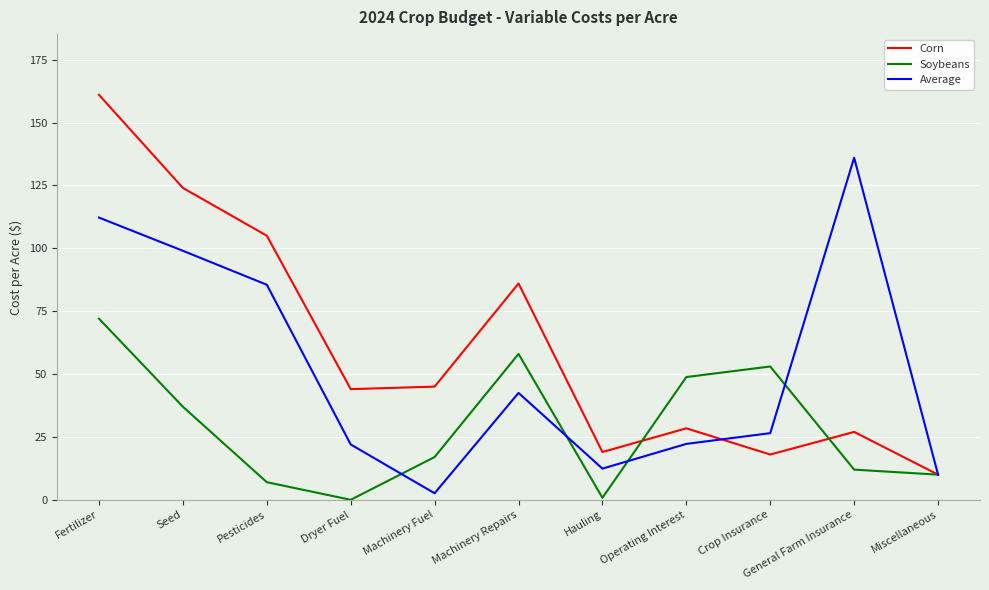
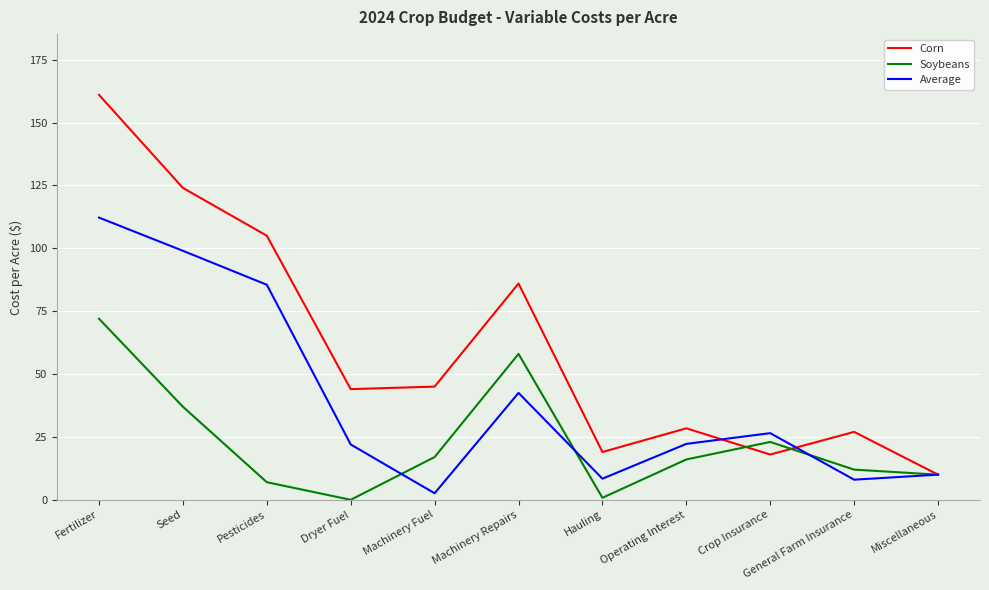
  {
    "Corn": {
      "Fertilizer": 161,
      "Seed": 124,
      "Pesticides": 105,
      "Dryer Fuel": 44,
      "Machinery Fuel": 45,
      "Machinery Repairs": 86,
      "Hauling": 19,
      "Operating Interest": 28,
      "Crop Insurance": 18,
      "General Farm Insurance": 27
    },
    "Soybeans": {
      "Fertilizer": 72,
      "Seed": 37,
      "Pesticides": 7,
      "Dryer Fuel": 0,
      "Machinery Fuel": 17,
      "Machinery Repairs": 58,
      "Hauling": 1,
-     "Operating Interest": 49,
-     "Crop Insurance": 53,
+     "Operating Interest": 16,
+     "Crop Insurance": 23,
      "General Farm Insurance": 12
    },
    "Average": {
      "Fertilizer": 112,
      "Seed": 99,
      "Pesticides": 86,
      "Dryer Fuel": 22,
      "Machinery Fuel": 3,
      "Machinery Repairs": 43,
-     "Hauling": 12,
+     "Hauling": 8,
      "Operating Interest": 22,
      "Crop Insurance": 27,
-     "General Farm Insurance": 136
+     "General Farm Insurance": 8
    }
  }
